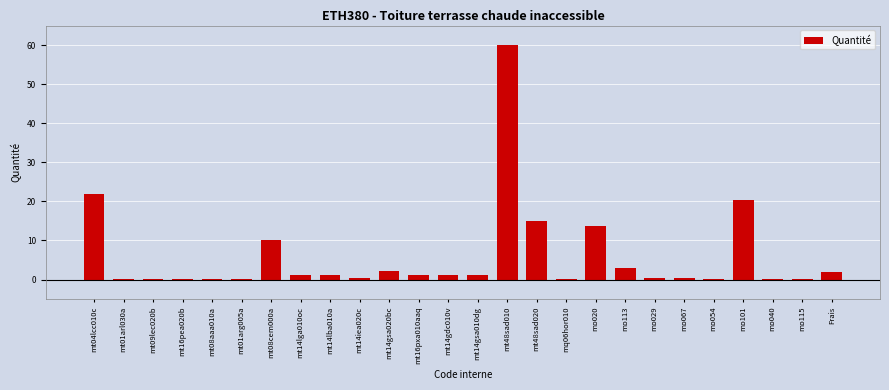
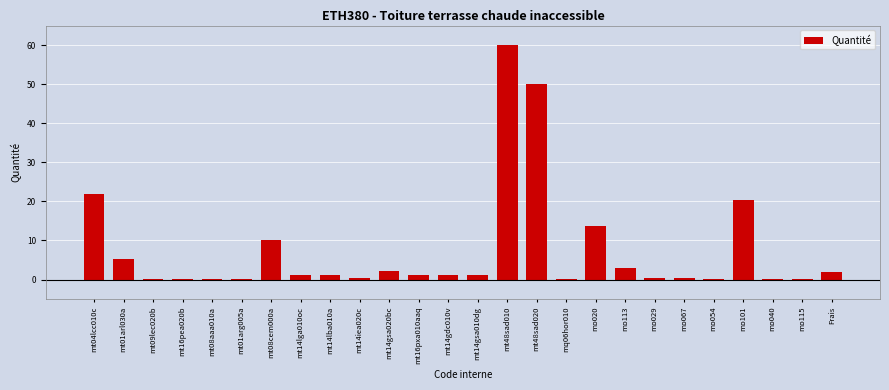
  {
    "mt04lcc010c": 22,
-   "mt01arl030a": 0,
+   "mt01arl030a": 5,
    "mt08cem000a": 10,
    "mt14lga010oc": 1,
    "mt14lba010a": 1,
    "mt14gsa020bc": 2,
    "mt16pxa010aaq": 1,
    "mt14gdc010v": 1,
    "mt14gsa010dg": 1,
    "mt48sad010": 60,
-   "mt48sad020": 15,
+   "mt48sad020": 50,
    "mo020": 14,
    "mo113": 3,
    "mo101": 20,
    "Frais": 2
  }
